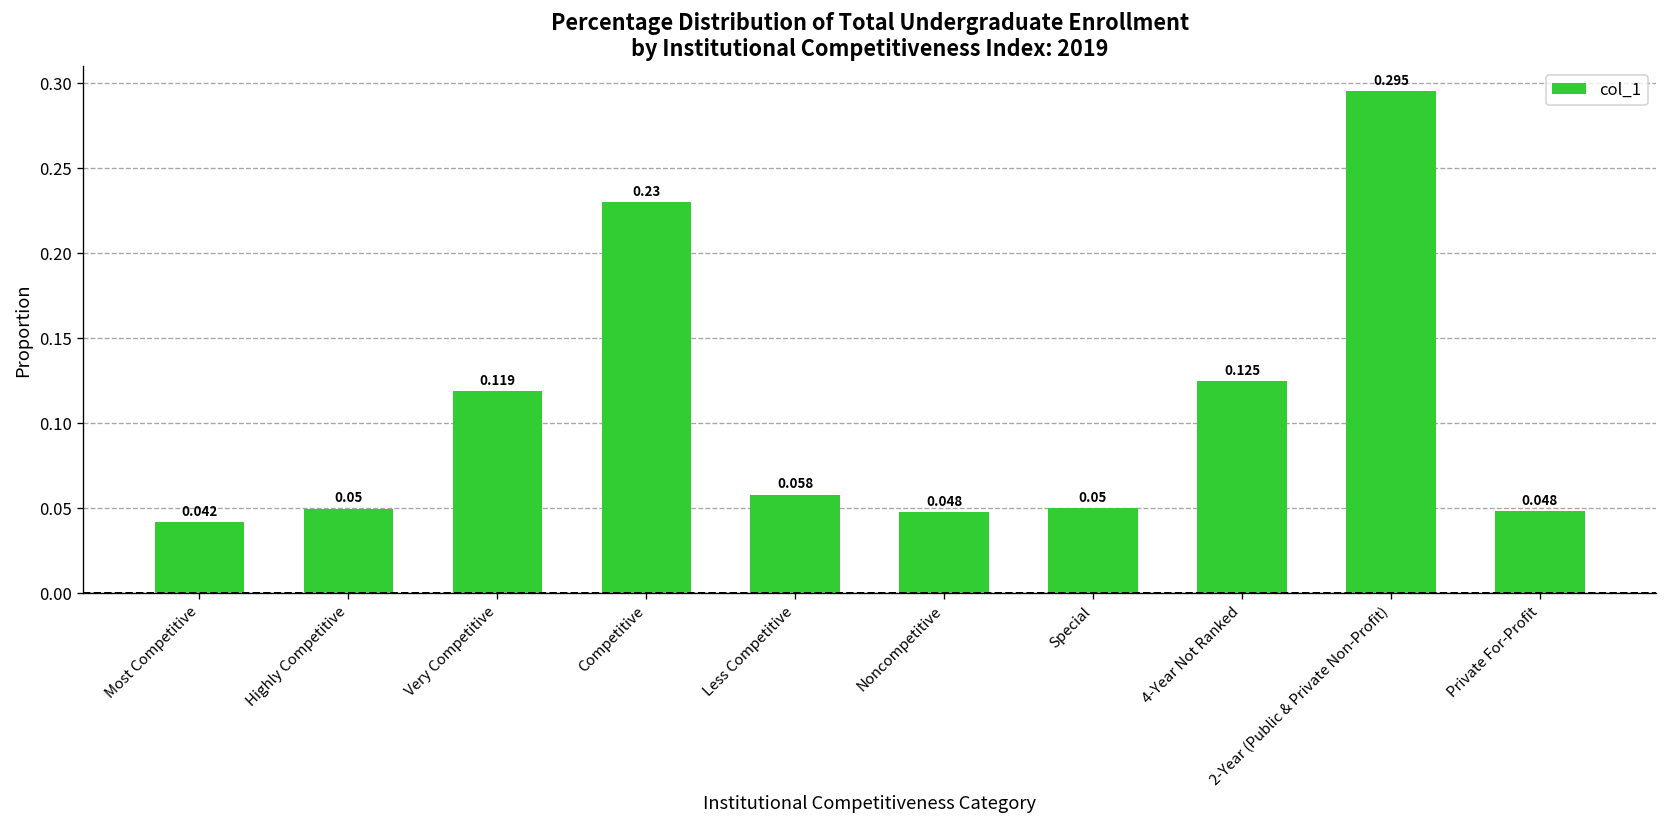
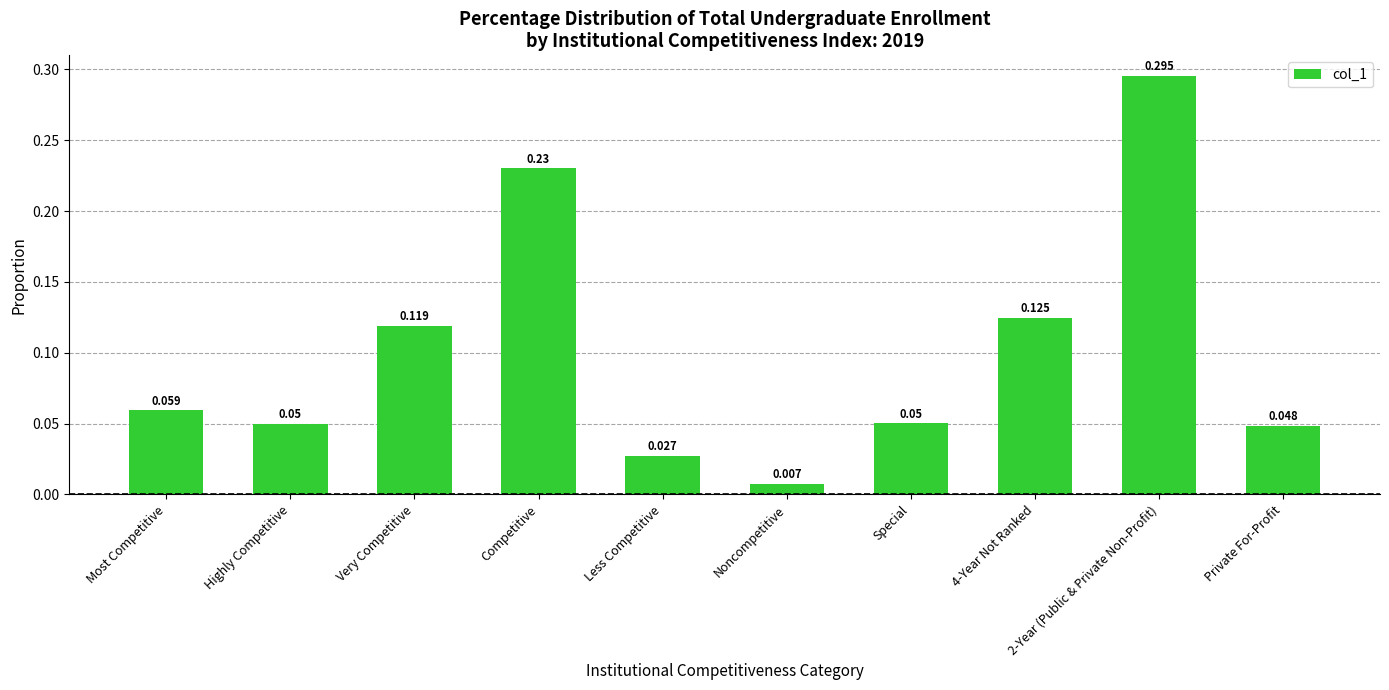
  {
-   "Most Competitive": 0.042,
+   "Most Competitive": 0.059,
    "Highly Competitive": 0.05,
    "Very Competitive": 0.119,
    "Competitive": 0.23,
-   "Less Competitive": 0.058,
-   "Noncompetitive": 0.048,
+   "Less Competitive": 0.027,
+   "Noncompetitive": 0.007,
    "Special": 0.05,
    "4-Year Not Ranked": 0.125,
    "2-Year (Public & Private Non-Profit)": 0.295,
    "Private For-Profit": 0.048
  }
